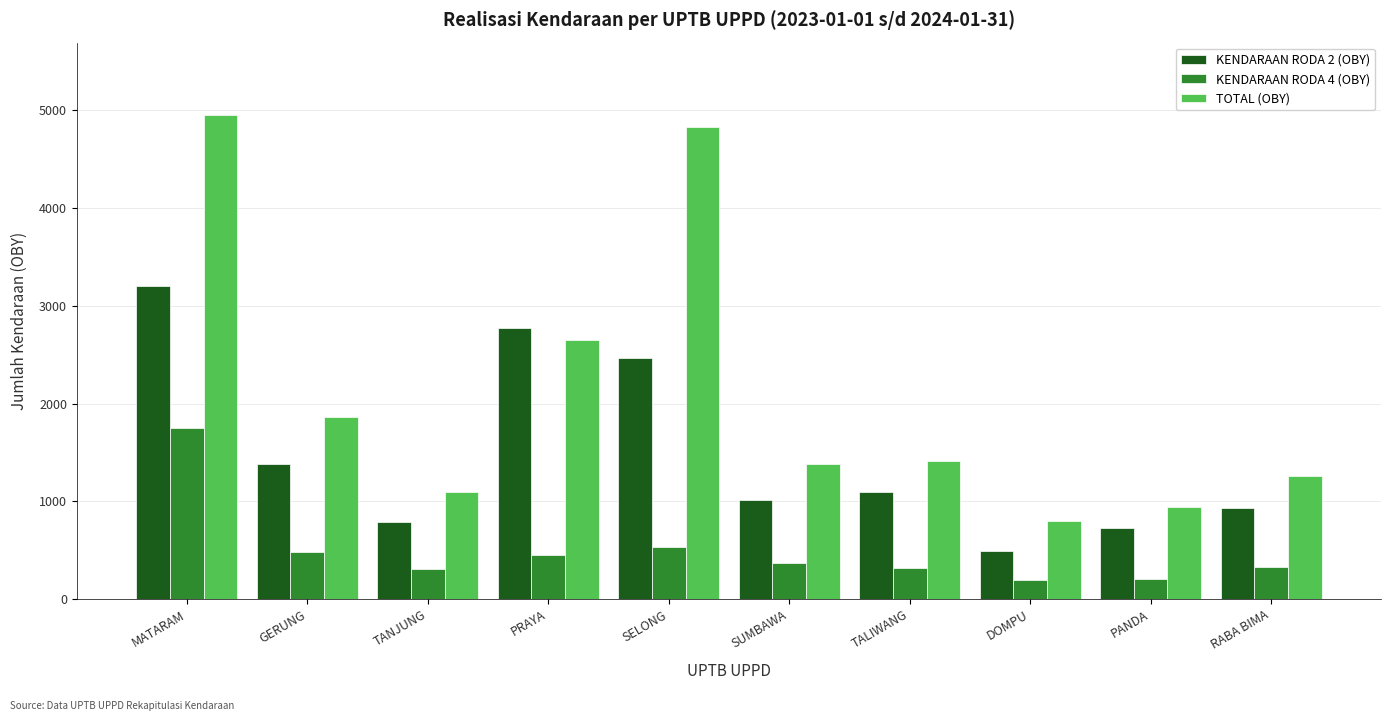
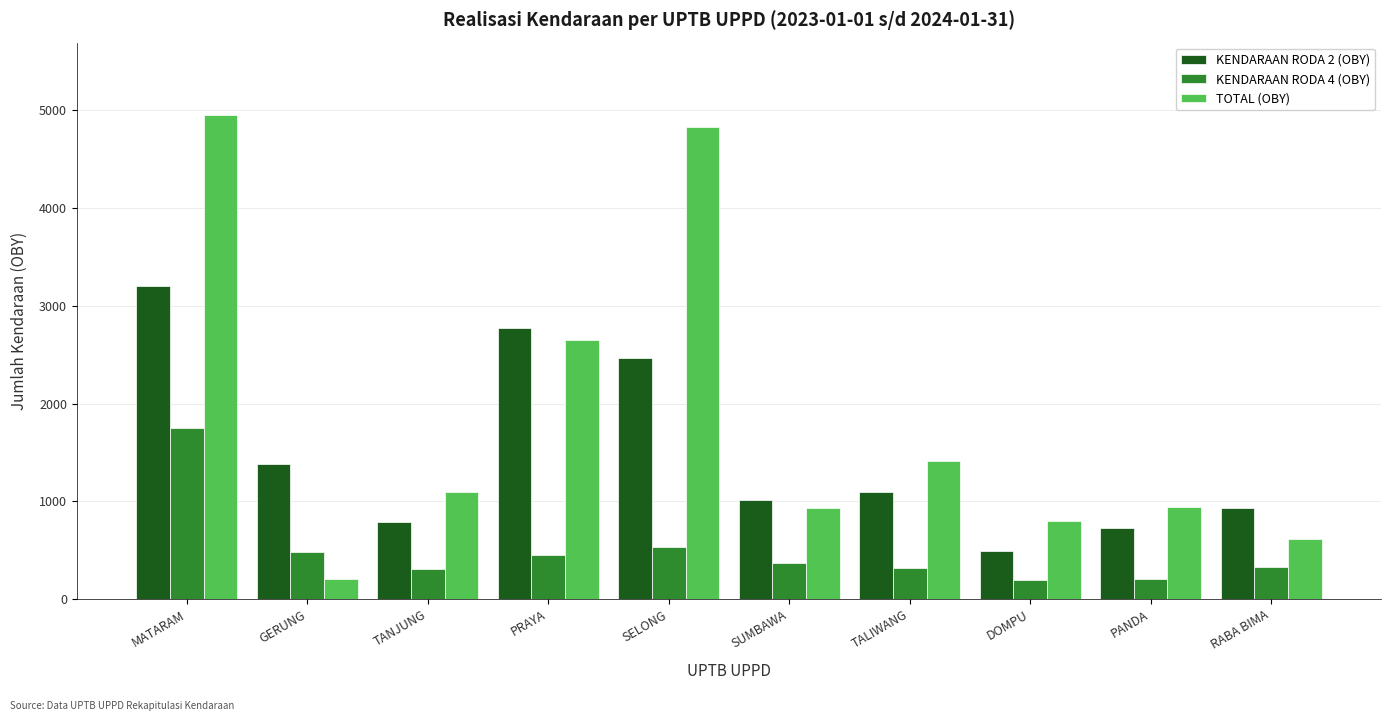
  {
    "TOTAL (OBY)": {
      "MATARAM": 4900,
-     "GERUNG": 1900,
+     "GERUNG": 200,
      "TANJUNG": 1100,
      "PRAYA": 2600,
      "SELONG": 4800,
-     "SUMBAWA": 1400,
+     "SUMBAWA": 900,
      "TALIWANG": 1400,
      "DOMPU": 800,
      "PANDA": 900,
-     "RABA BIMA": 1300
+     "RABA BIMA": 600
    }
  }
